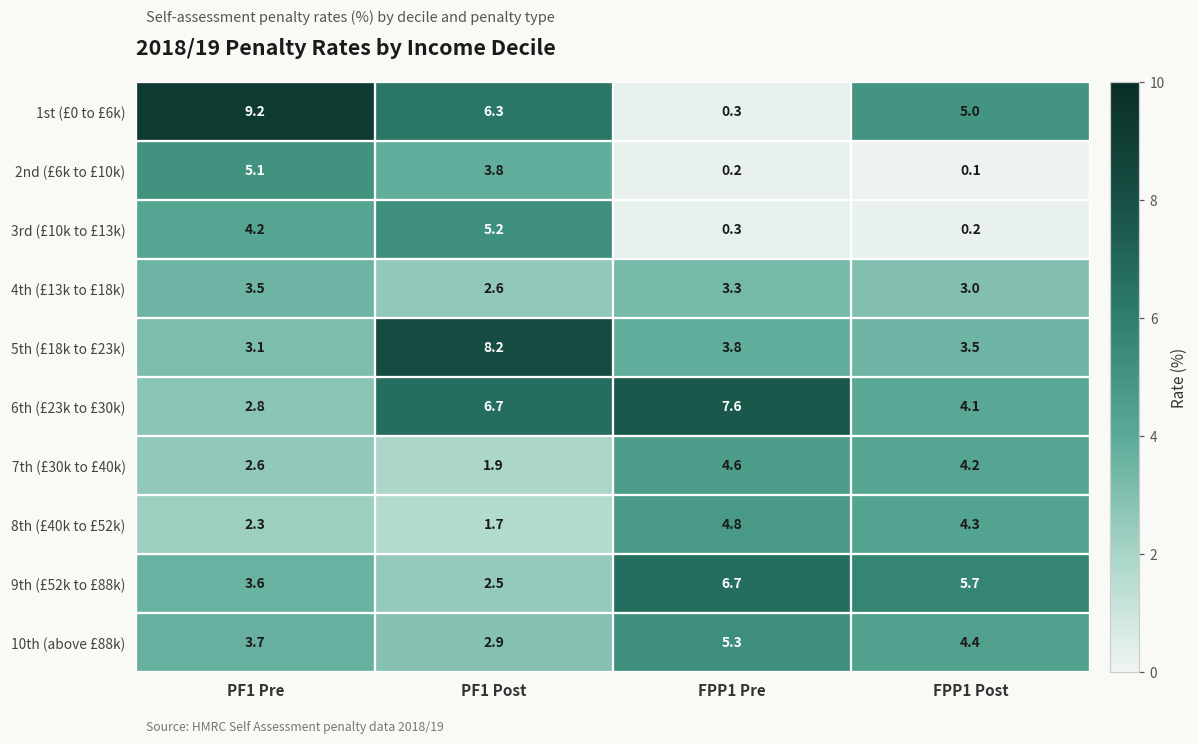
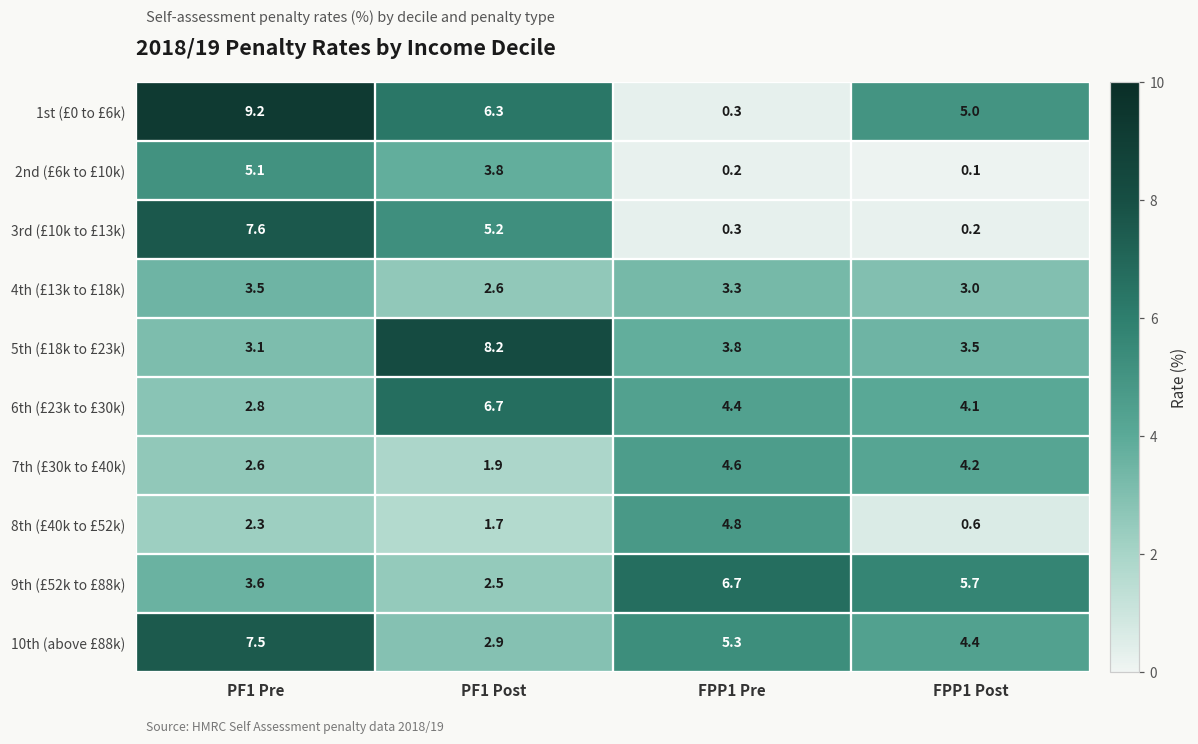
  {
    "1st (£0 to £6k)": {
      "PF1 Pre": 9.2,
      "PF1 Post": 6.3,
      "FPP1 Pre": 0.3,
      "FPP1 Post": 5.0
    },
    "2nd (£6k to £10k)": {
      "PF1 Pre": 5.1,
      "PF1 Post": 3.8,
      "FPP1 Pre": 0.2,
      "FPP1 Post": 0.1
    },
    "3rd (£10k to £13k)": {
-     "PF1 Pre": 4.2,
+     "PF1 Pre": 7.6,
      "PF1 Post": 5.2,
      "FPP1 Pre": 0.3,
      "FPP1 Post": 0.2
    },
    "4th (£13k to £18k)": {
      "PF1 Pre": 3.5,
      "PF1 Post": 2.6,
      "FPP1 Pre": 3.3,
      "FPP1 Post": 3.0
    },
    "5th (£18k to £23k)": {
      "PF1 Pre": 3.1,
      "PF1 Post": 8.2,
      "FPP1 Pre": 3.8,
      "FPP1 Post": 3.5
    },
    "6th (£23k to £30k)": {
      "PF1 Pre": 2.8,
      "PF1 Post": 6.7,
-     "FPP1 Pre": 7.6,
+     "FPP1 Pre": 4.4,
      "FPP1 Post": 4.1
    },
    "7th (£30k to £40k)": {
      "PF1 Pre": 2.6,
      "PF1 Post": 1.9,
      "FPP1 Pre": 4.6,
      "FPP1 Post": 4.2
    },
    "8th (£40k to £52k)": {
      "PF1 Pre": 2.3,
      "PF1 Post": 1.7,
      "FPP1 Pre": 4.8,
-     "FPP1 Post": 4.3
+     "FPP1 Post": 0.6
    },
    "9th (£52k to £88k)": {
      "PF1 Pre": 3.6,
      "PF1 Post": 2.5,
      "FPP1 Pre": 6.7,
      "FPP1 Post": 5.7
    },
    "10th (above £88k)": {
-     "PF1 Pre": 3.7,
+     "PF1 Pre": 7.5,
      "PF1 Post": 2.9,
      "FPP1 Pre": 5.3,
      "FPP1 Post": 4.4
    }
  }
